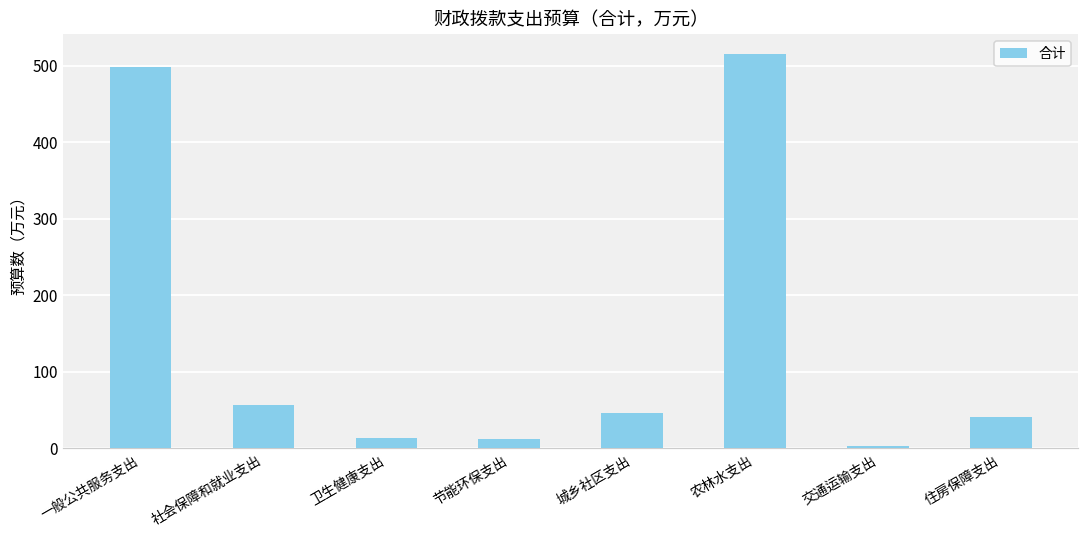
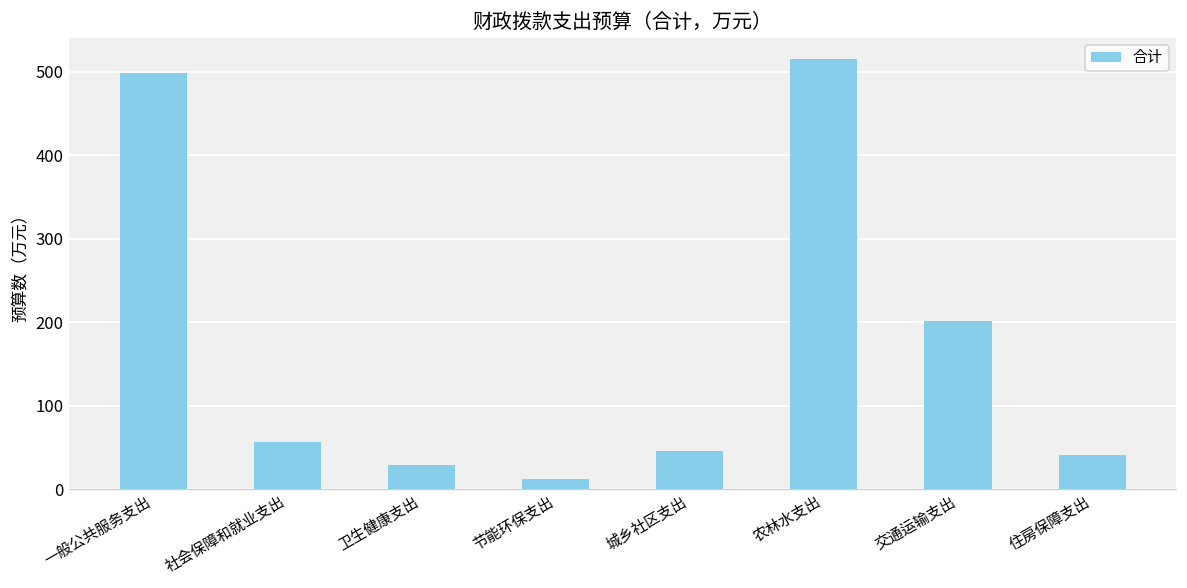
  {
    "一般公共服务支出": 500,
    "社会保障和就业支出": 60,
-   "卫生健康支出": 10,
+   "卫生健康支出": 30,
    "节能环保支出": 10,
    "城乡社区支出": 50,
    "农林水支出": 520,
-   "交通运输支出": 0,
+   "交通运输支出": 200,
    "住房保障支出": 40
  }
